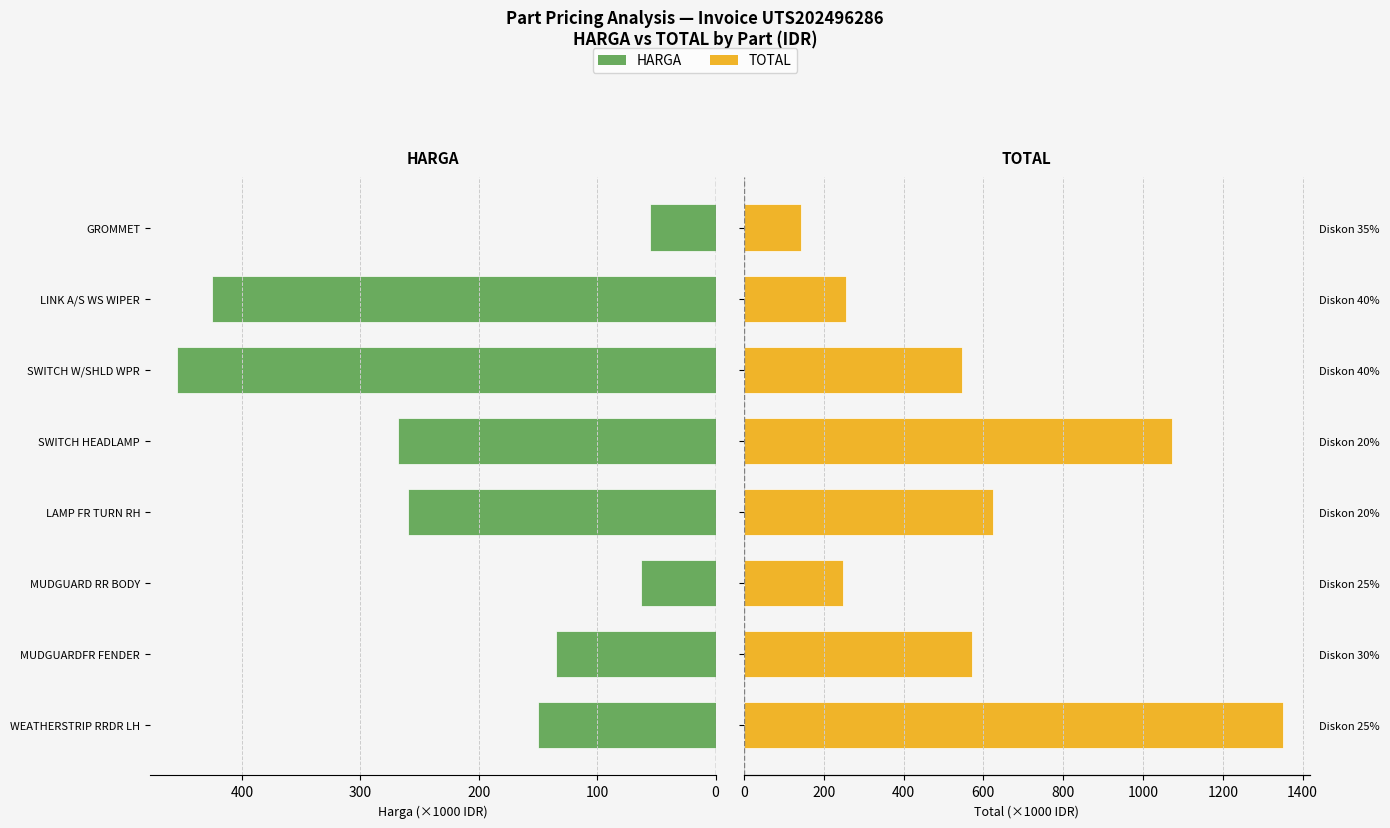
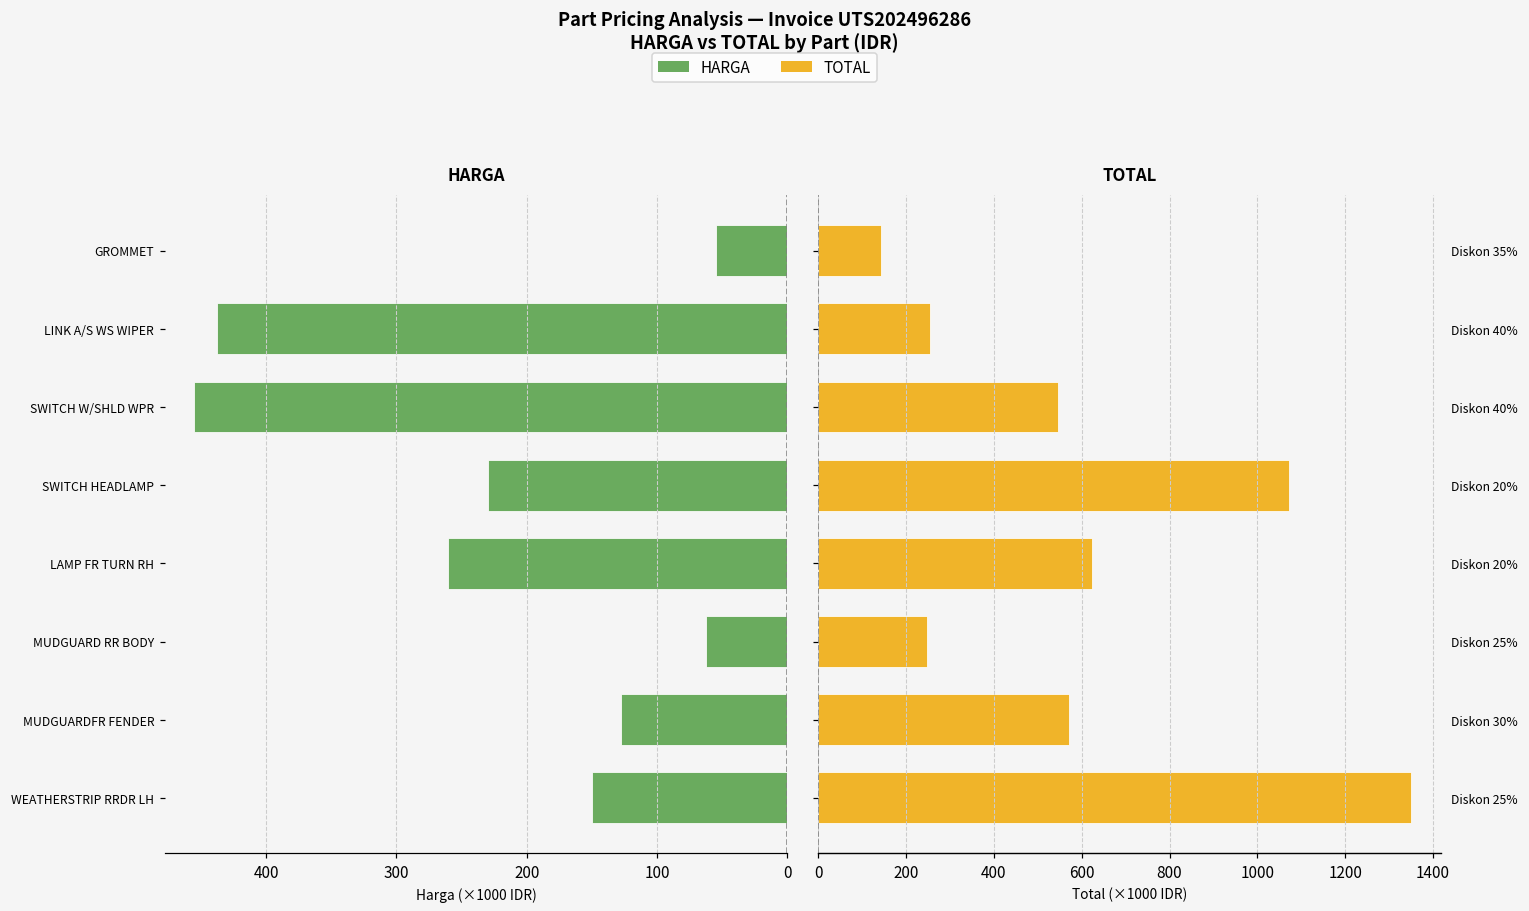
  {
    "HARGA": {
      "GROMMET": 55,
-     "LINK A/S WS WIPER": 425,
+     "LINK A/S WS WIPER": 438,
      "SWITCH W/SHLD WPR": 455,
-     "SWITCH HEADLAMP": 268,
+     "SWITCH HEADLAMP": 230,
      "LAMP FR TURN RH": 260,
      "MUDGUARD RR BODY": 63,
-     "MUDGUARDFR FENDER": 135,
+     "MUDGUARDFR FENDER": 128,
      "WEATHERSTRIP RRDR LH": 150
    },
    "TOTAL": {
      "Diskon 35%": 140,
      "Diskon 30%": 570
    }
  }
